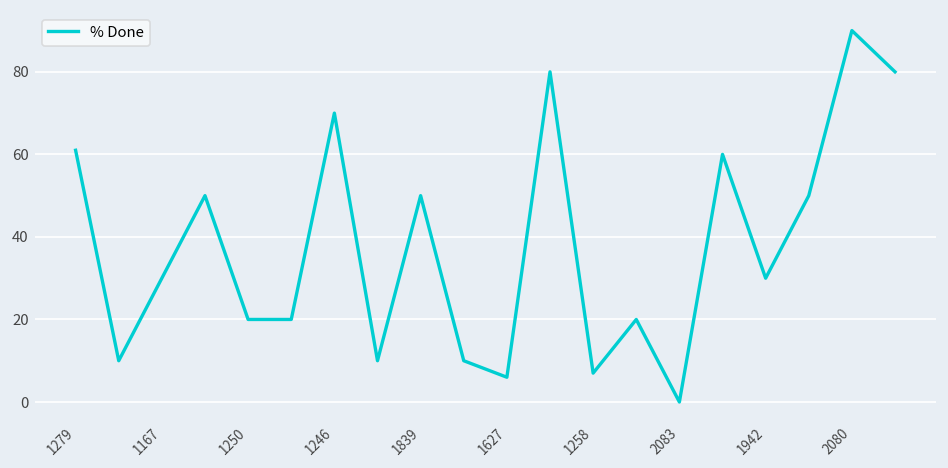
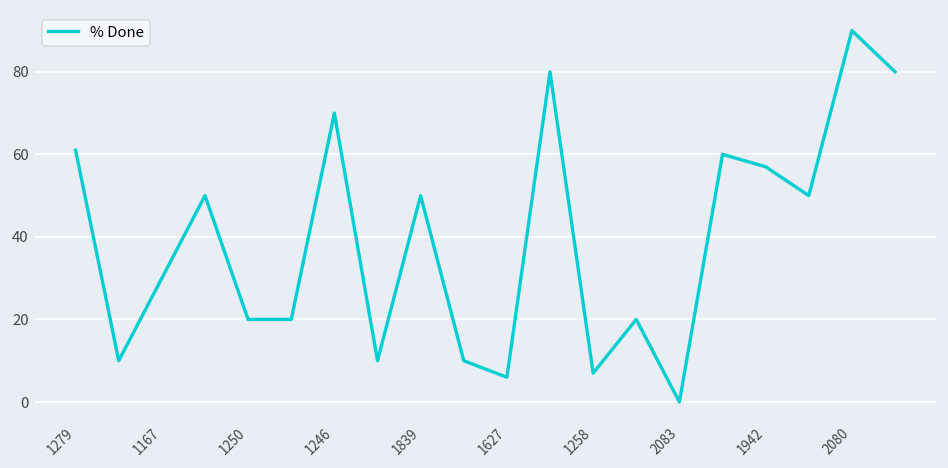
  {
    "1279": 61,
    "1167": 30,
    "1250": 20,
    "1246": 70,
    "1839": 50,
    "1627": 6,
    "1258": 7,
    "2083": 0,
-   "1942": 30,
+   "1942": 57,
    "2080": 90
  }
